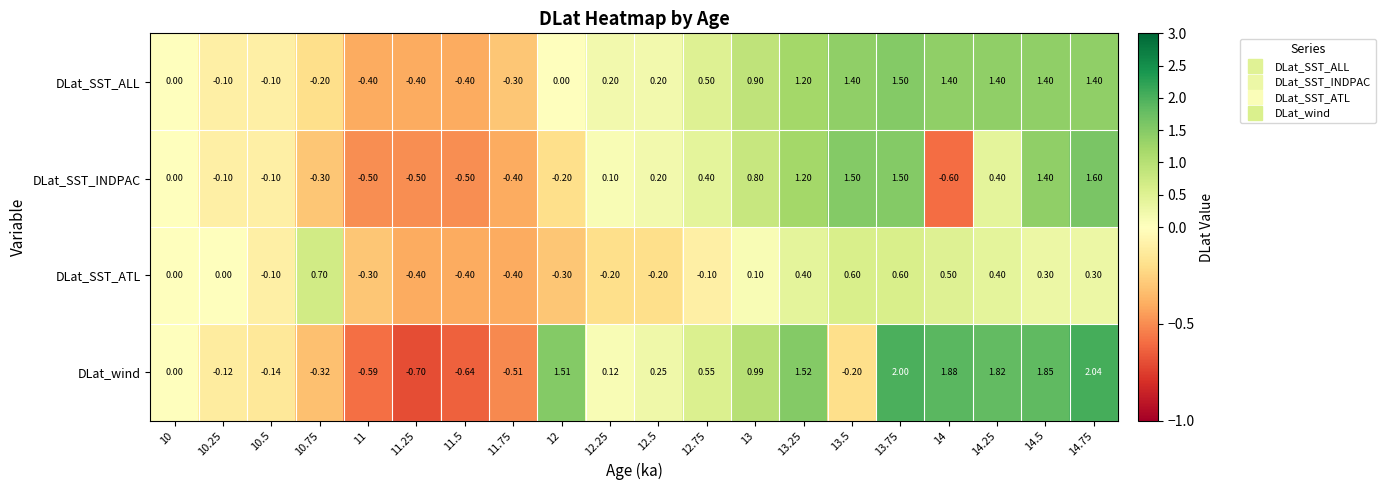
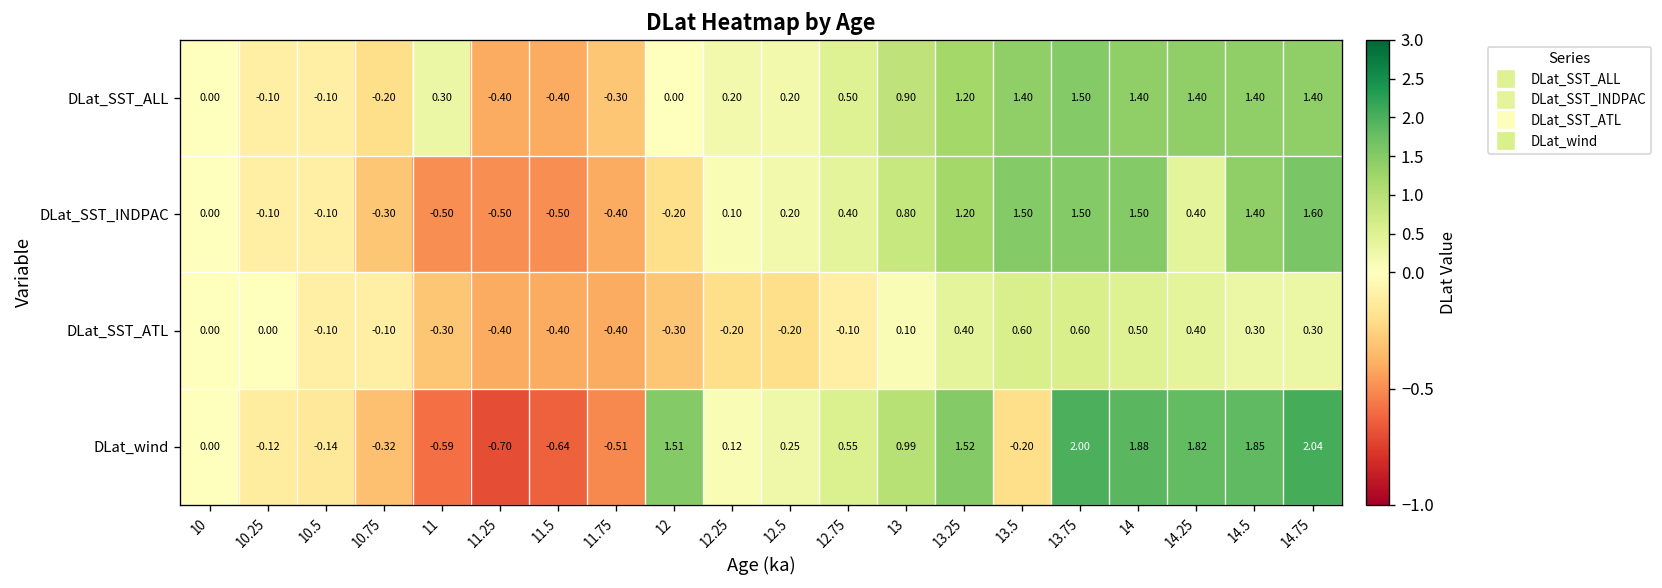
  {
    "DLat_SST_ALL": {
      "10": 0.00,
      "10.25": -0.10,
      "10.5": -0.10,
      "10.75": -0.20,
-     "11": -0.40,
+     "11": 0.30,
      "11.25": -0.40,
      "11.5": -0.40,
      "11.75": -0.30,
      "12": 0.00,
      "12.25": 0.20,
      "12.5": 0.20,
      "12.75": 0.50,
      "13": 0.90,
      "13.25": 1.20,
      "13.5": 1.40,
      "13.75": 1.50,
      "14": 1.40,
      "14.25": 1.40,
      "14.5": 1.40,
      "14.75": 1.40
    },
    "DLat_SST_INDPAC": {
      "10": 0.00,
      "10.25": -0.10,
      "10.5": -0.10,
      "10.75": -0.30,
      "11": -0.50,
      "11.25": -0.50,
      "11.5": -0.50,
      "11.75": -0.40,
      "12": -0.20,
      "12.25": 0.10,
      "12.5": 0.20,
      "12.75": 0.40,
      "13": 0.80,
      "13.25": 1.20,
      "13.5": 1.50,
      "13.75": 1.50,
-     "14": -0.60,
+     "14": 1.50,
      "14.25": 0.40,
      "14.5": 1.40,
      "14.75": 1.60
    },
    "DLat_SST_ATL": {
      "10": 0.00,
      "10.25": 0.00,
      "10.5": -0.10,
-     "10.75": 0.70,
+     "10.75": -0.10,
      "11": -0.30,
      "11.25": -0.40,
      "11.5": -0.40,
      "11.75": -0.40,
      "12": -0.30,
      "12.25": -0.20,
      "12.5": -0.20,
      "12.75": -0.10,
      "13": 0.10,
      "13.25": 0.40,
      "13.5": 0.60,
      "13.75": 0.60,
      "14": 0.50,
      "14.25": 0.40,
      "14.5": 0.30,
      "14.75": 0.30
    },
    "DLat_wind": {
      "10": 0.00,
      "10.25": -0.12,
      "10.5": -0.14,
      "10.75": -0.32,
      "11": -0.59,
      "11.25": -0.70,
      "11.5": -0.64,
      "11.75": -0.51,
      "12": 1.51,
      "12.25": 0.12,
      "12.5": 0.25,
      "12.75": 0.55,
      "13": 0.99,
      "13.25": 1.52,
      "13.5": -0.20,
      "13.75": 2.00,
      "14": 1.88,
      "14.25": 1.82,
      "14.5": 1.85,
      "14.75": 2.04
    }
  }
